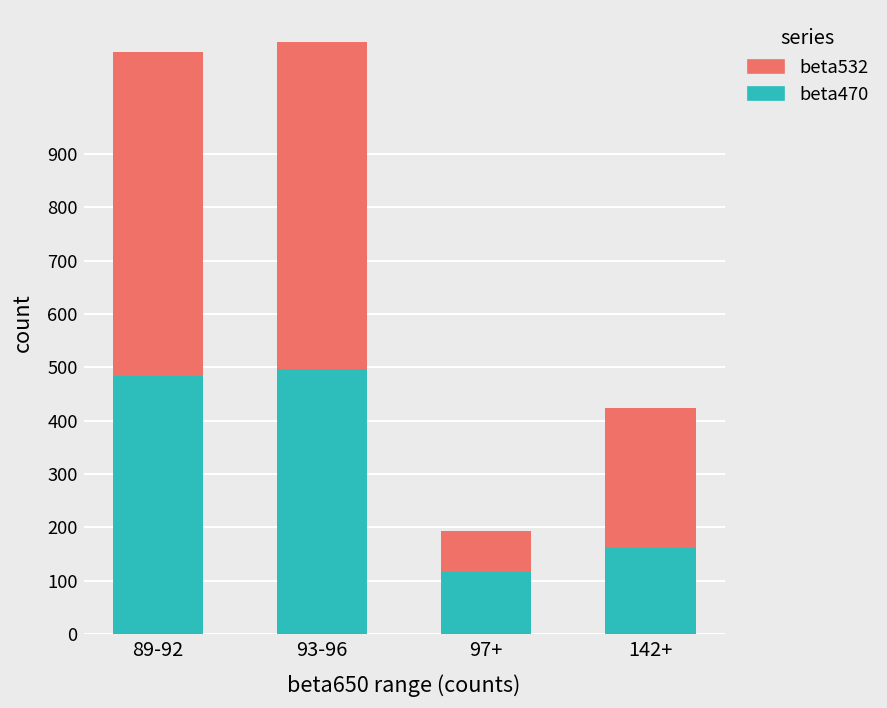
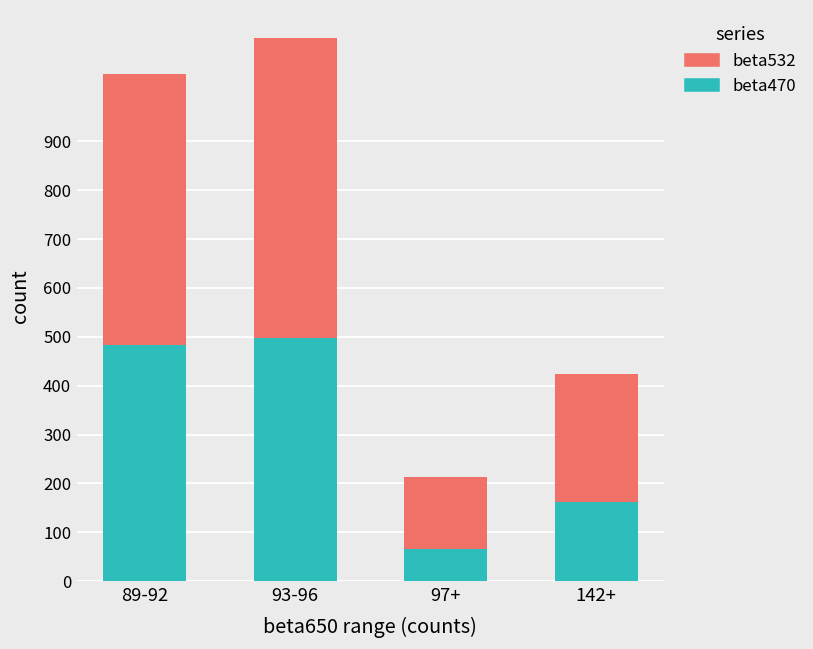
  {
    "beta470": {
      "89-92": 480,
      "93-96": 500,
-     "97+": 120,
+     "97+": 70,
      "142+": 160
    },
    "beta532": {
-     "89-92": 610,
+     "89-92": 550,
      "93-96": 610,
-     "97+": 80,
+     "97+": 150,
      "142+": 260
    }
  }
